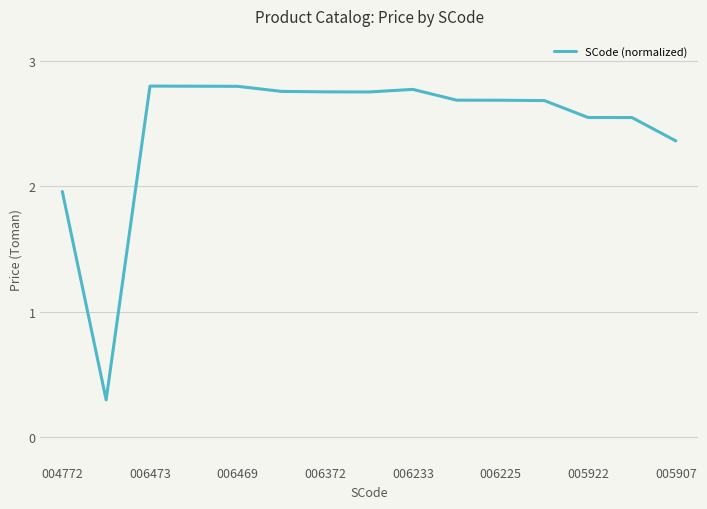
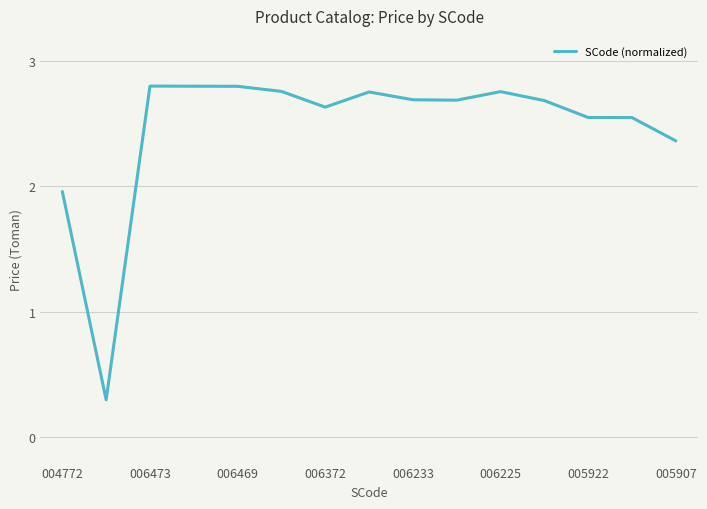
  {
    "004772": 1.96,
    "006473": 2.80,
    "006469": 2.80,
-   "006372": 2.75,
-   "006233": 2.77,
-   "006225": 2.69,
+   "006372": 2.63,
+   "006233": 2.69,
+   "006225": 2.76,
    "005922": 2.55,
    "005907": 2.36
  }
